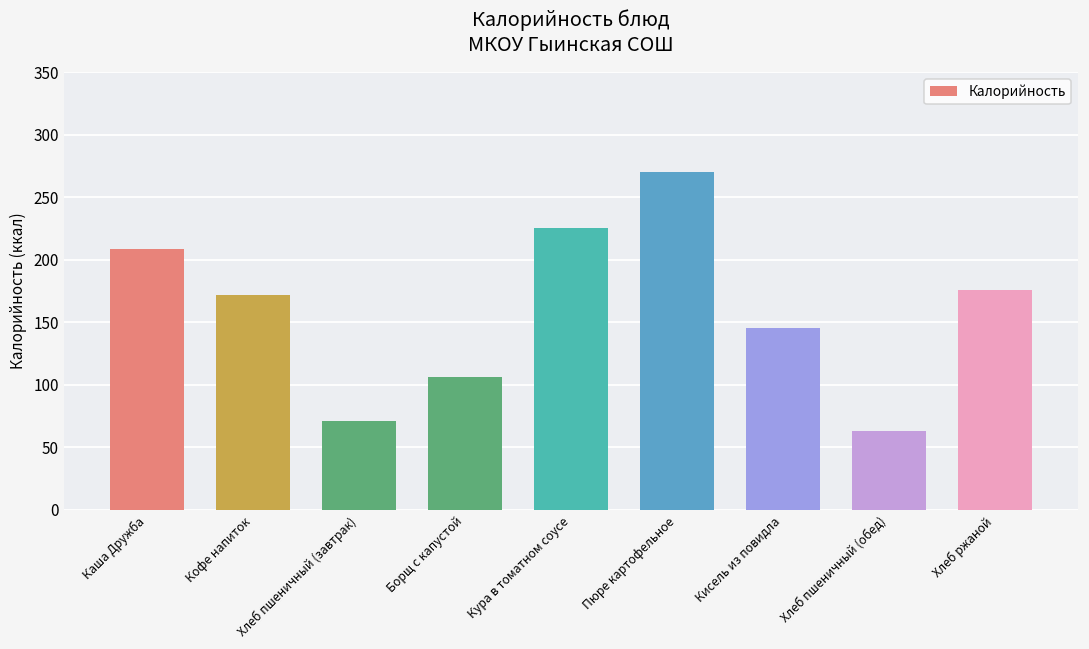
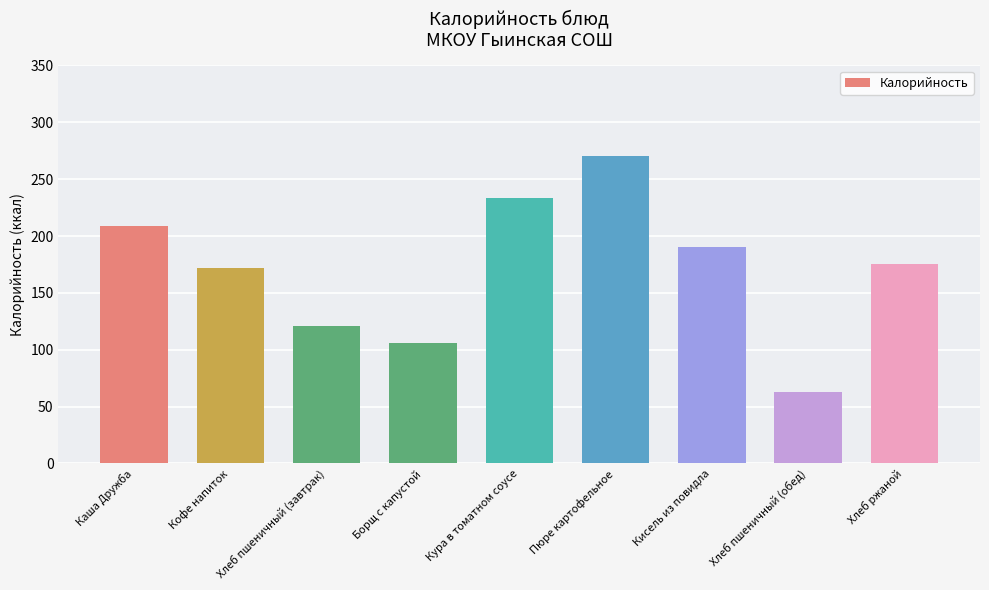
  {
    "Каша Дружба": 209,
    "Кофе напиток": 172,
-   "Хлеб пшеничный (завтрак)": 71,
+   "Хлеб пшеничный (завтрак)": 121,
    "Борщ с капустой": 106,
-   "Кура в томатном соусе": 225,
+   "Кура в томатном соусе": 233,
    "Пюре картофельное": 270,
-   "Кисель из повидла": 146,
+   "Кисель из повидла": 190,
    "Хлеб пшеничный (обед)": 63,
    "Хлеб ржаной": 176
  }
